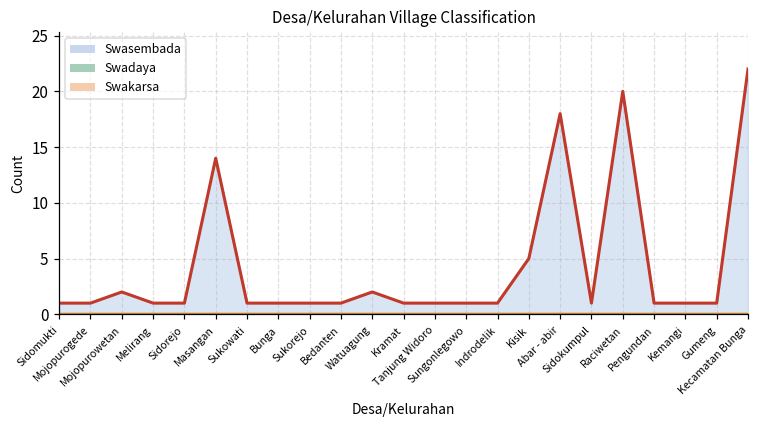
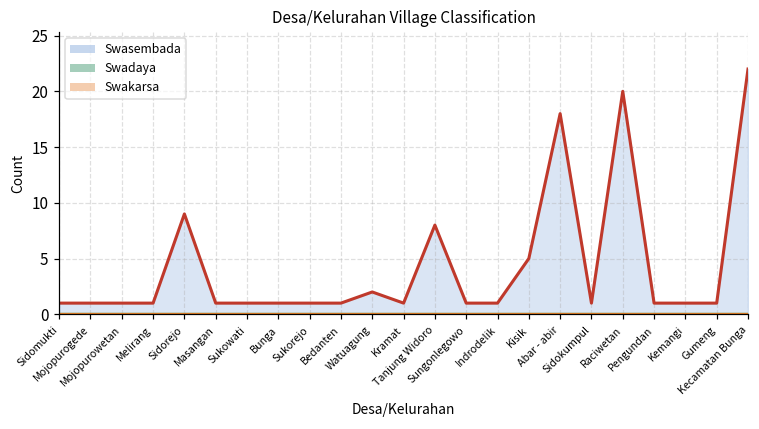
  {
    "Swasembada": {
      "Sidomukti": 1,
      "Mojopurogede": 1,
-     "Mojopurowetan": 2,
+     "Mojopurowetan": 1,
      "Melirang": 1,
-     "Sidorejo": 1,
-     "Masangan": 14,
+     "Sidorejo": 9,
+     "Masangan": 1,
      "Sukowati": 1,
      "Bunga": 1,
      "Sukorejo": 1,
      "Bedanten": 1,
      "Watuagung": 2,
      "Kramat": 1,
-     "Tanjung Widoro": 1,
+     "Tanjung Widoro": 8,
      "Sungonlegowo": 1,
      "Indrodelik": 1,
      "Kisik": 5,
      "Abar - abir": 18,
      "Sidokumpul": 1,
      "Raciwetan": 20,
      "Pengundan": 1,
      "Kemangi": 1,
      "Gumeng": 1,
      "Kecamatan Bunga": 22
    },
    "Swakarsa": {
      "Sidomukti": 0,
      "Mojopurogede": 0,
      "Mojopurowetan": 0,
      "Melirang": 0,
      "Sidorejo": 0,
      "Masangan": 0,
      "Sukowati": 0,
      "Bunga": 0,
      "Sukorejo": 0,
      "Bedanten": 0,
      "Watuagung": 0,
      "Kramat": 0,
      "Tanjung Widoro": 0,
      "Sungonlegowo": 0,
      "Indrodelik": 0,
      "Kisik": 0,
      "Abar - abir": 0,
      "Sidokumpul": 0,
      "Raciwetan": 0,
      "Pengundan": 0,
      "Kemangi": 0,
      "Gumeng": 0,
      "Kecamatan Bunga": 0
    }
  }
